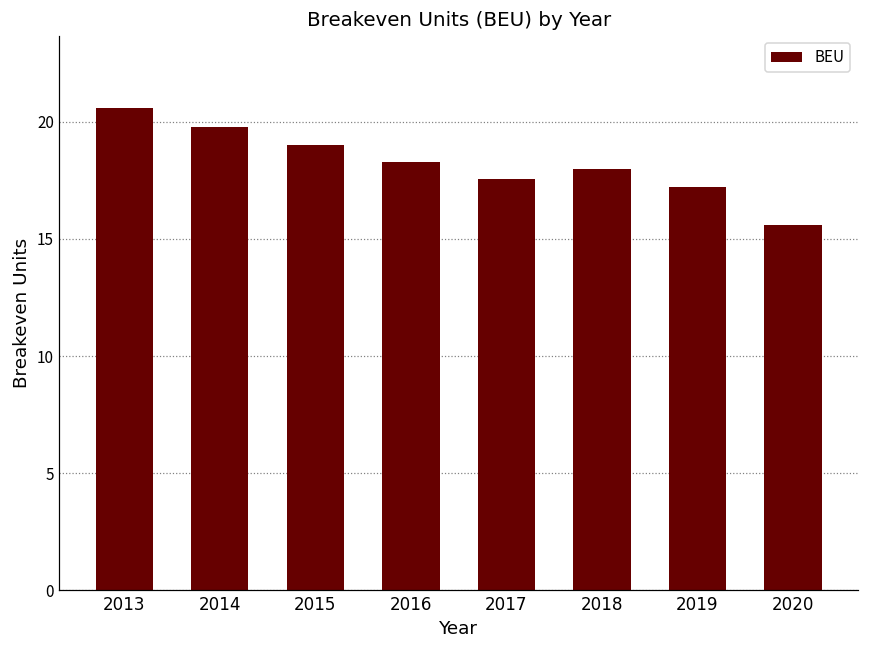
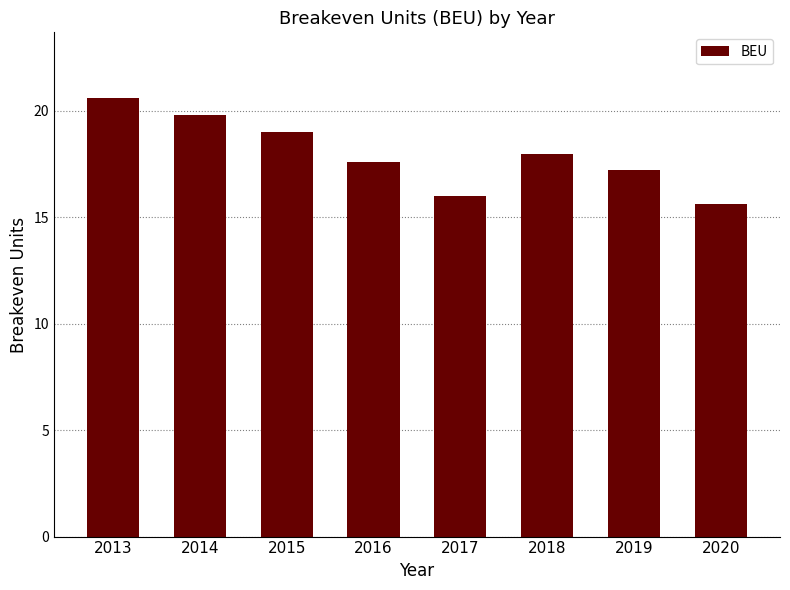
  {
    "2013": 20.6,
    "2014": 19.8,
    "2015": 19.0,
-   "2016": 18.3,
-   "2017": 17.6,
+   "2016": 17.6,
+   "2017": 16.0,
    "2018": 18.0,
    "2019": 17.2,
    "2020": 15.6
  }
